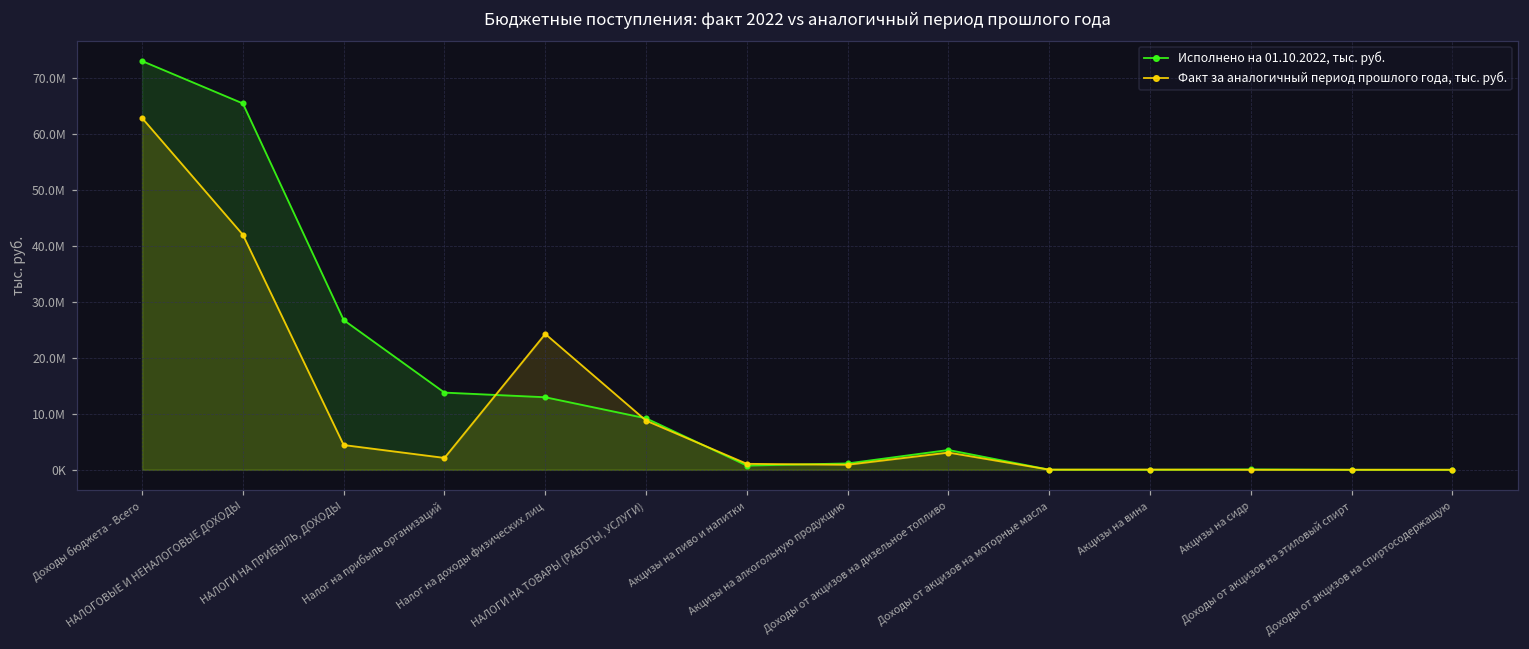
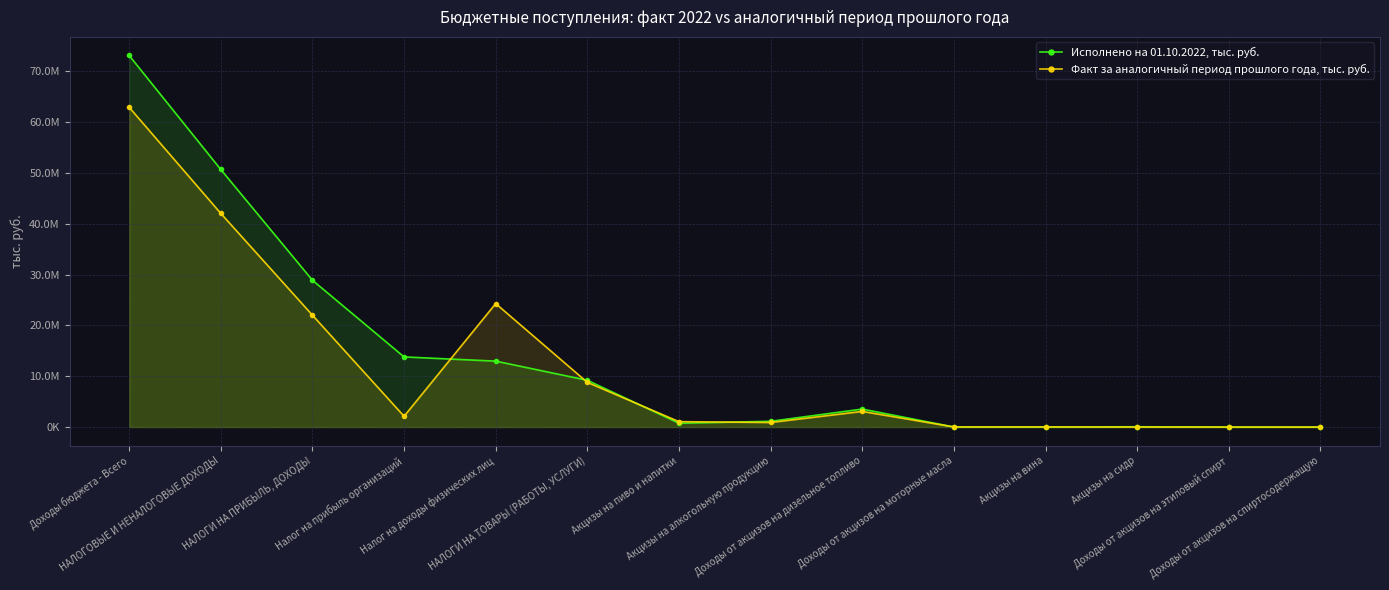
  {
    "Исполнено на 01.10.2022, тыс. руб.": {
      "Доходы бюджета - Всего": 73000000,
-     "НАЛОГОВЫЕ И НЕНАЛОГОВЫЕ ДОХОДЫ": 65000000,
-     "НАЛОГИ НА ПРИБЫЛЬ, ДОХОДЫ": 27000000,
+     "НАЛОГОВЫЕ И НЕНАЛОГОВЫЕ ДОХОДЫ": 51000000,
+     "НАЛОГИ НА ПРИБЫЛЬ, ДОХОДЫ": 29000000,
      "Налог на прибыль организаций": 14000000,
      "Налог на доходы физических лиц": 13000000
    },
    "Факт за аналогичный период прошлого года, тыс. руб.": {
      "Доходы бюджета - Всего": 63000000,
      "НАЛОГОВЫЕ И НЕНАЛОГОВЫЕ ДОХОДЫ": 42000000,
-     "НАЛОГИ НА ПРИБЫЛЬ, ДОХОДЫ": 4000000,
+     "НАЛОГИ НА ПРИБЫЛЬ, ДОХОДЫ": 22000000,
      "Налог на прибыль организаций": 2000000,
      "Налог на доходы физических лиц": 24000000
    }
  }
